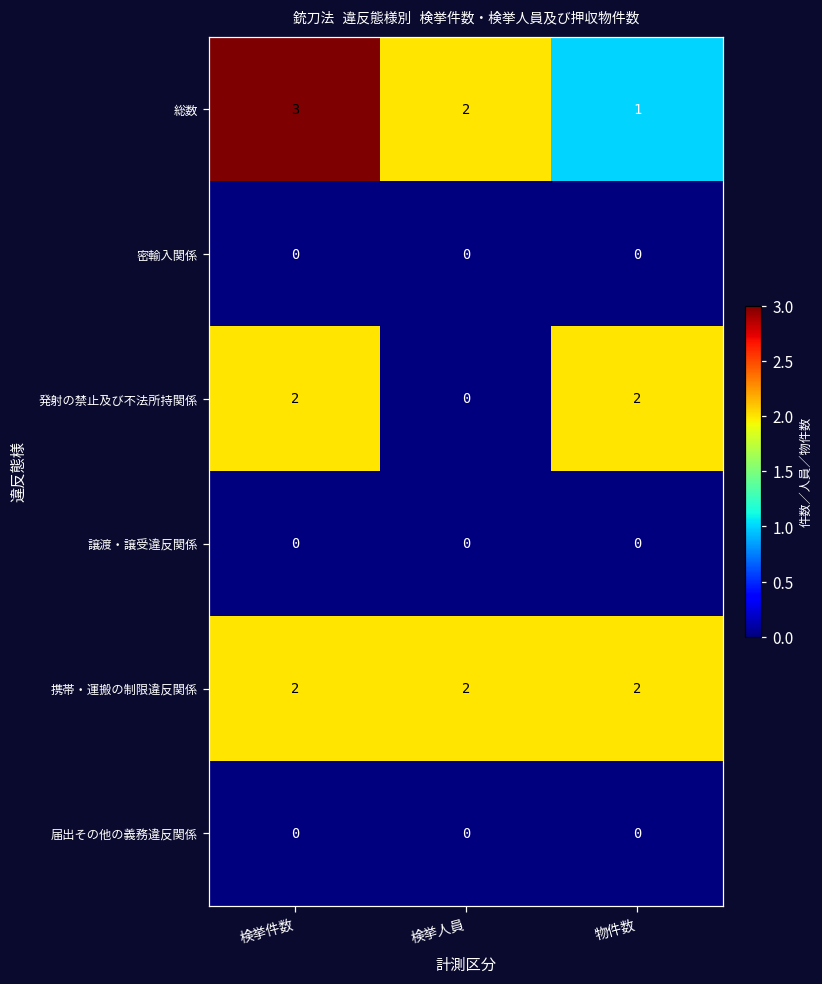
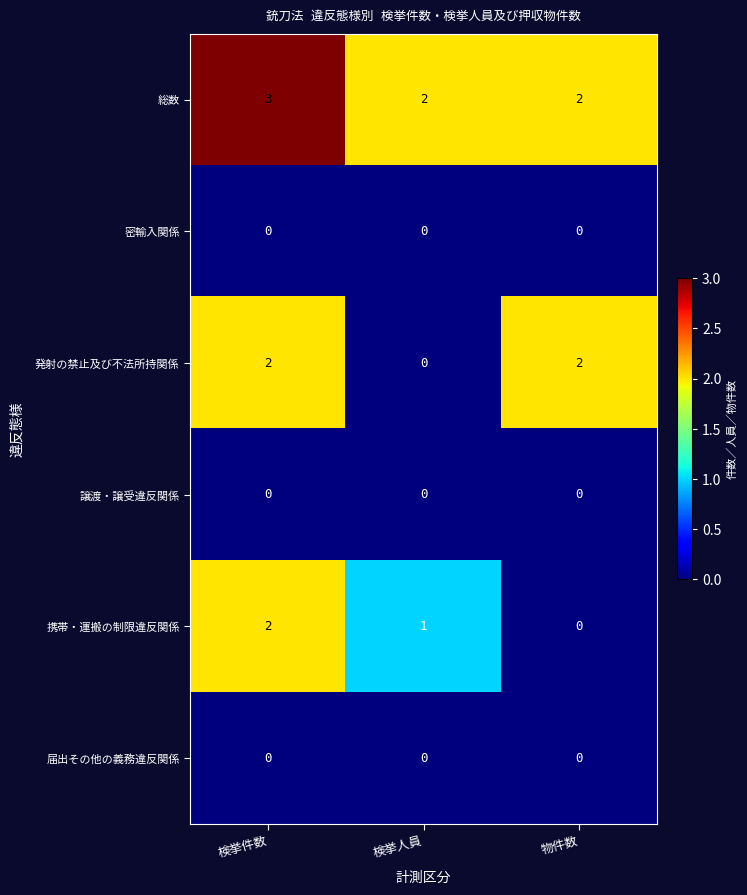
  {
    "総数": {
      "検挙件数": 3,
      "検挙人員": 2,
-     "物件数": 1
+     "物件数": 2
    },
    "密輸入関係": {
      "検挙件数": 0,
      "検挙人員": 0,
      "物件数": 0
    },
    "発射の禁止及び不法所持関係": {
      "検挙件数": 2,
      "検挙人員": 0,
      "物件数": 2
    },
    "譲渡・譲受違反関係": {
      "検挙件数": 0,
      "検挙人員": 0,
      "物件数": 0
    },
    "携帯・運搬の制限違反関係": {
      "検挙件数": 2,
-     "検挙人員": 2,
-     "物件数": 2
+     "検挙人員": 1,
+     "物件数": 0
    },
    "届出その他の義務違反関係": {
      "検挙件数": 0,
      "検挙人員": 0,
      "物件数": 0
    }
  }
